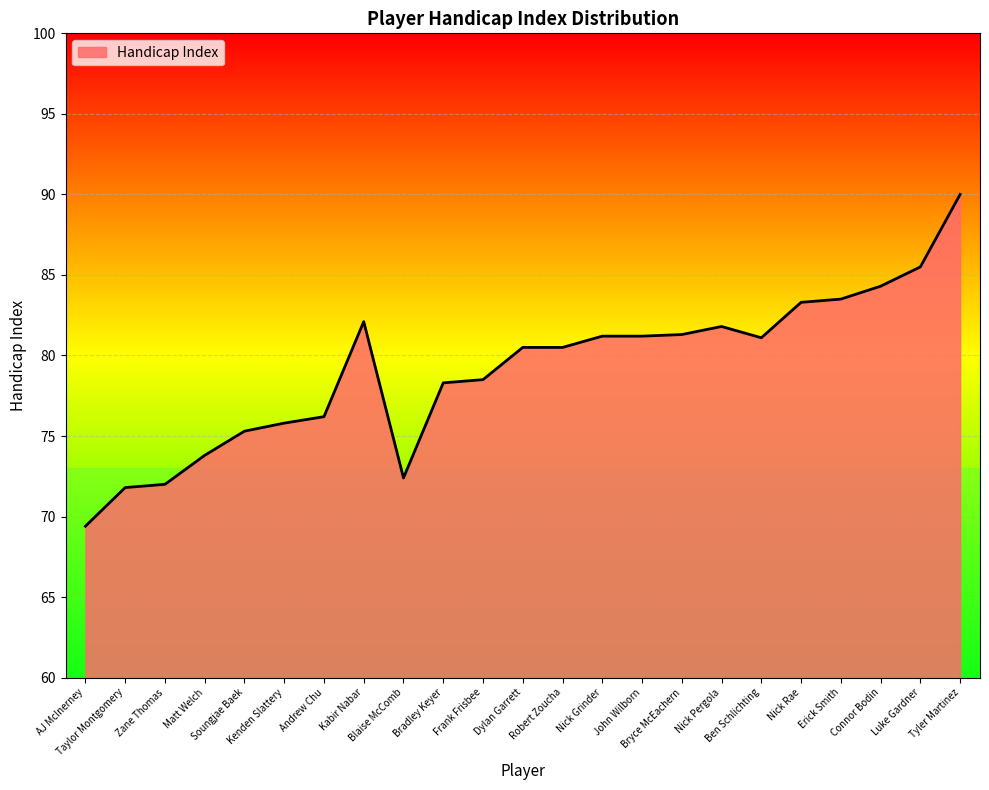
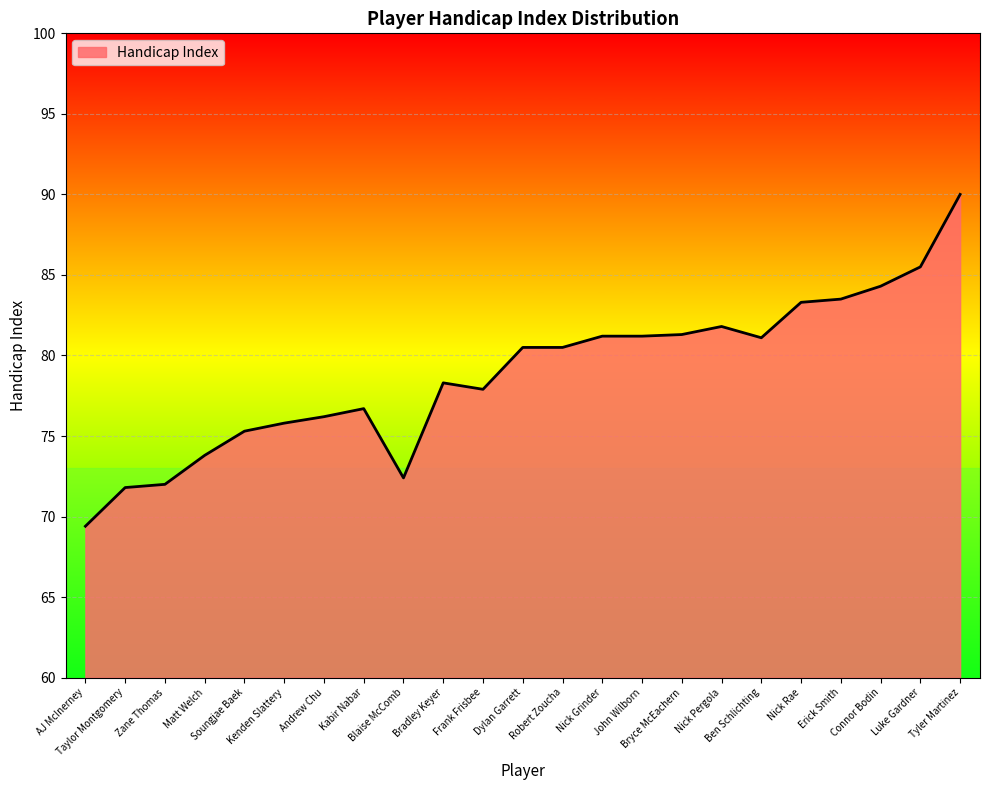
  {
    "AJ McInerney": 69.4,
    "Taylor Montgomery": 71.8,
    "Zane Thomas": 72.0,
    "Matt Welch": 73.8,
    "Soungjae Baek": 75.3,
    "Kenden Slattery": 75.8,
    "Andrew Chu": 76.2,
-   "Kabir Nabar": 82.1,
+   "Kabir Nabar": 76.7,
    "Blaise McComb": 72.4,
    "Bradley Keyer": 78.3,
-   "Frank Frisbee": 78.5,
+   "Frank Frisbee": 77.9,
    "Dylan Garrett": 80.5,
    "Robert Zoucha": 80.5,
    "Nick Grinder": 81.2,
    "John Wilborn": 81.2,
    "Bryce McEachern": 81.3,
    "Nick Pergola": 81.8,
    "Ben Schlichting": 81.1,
    "Nick Rae": 83.3,
    "Erick Smith": 83.5,
    "Connor Bodin": 84.3,
    "Luke Gardner": 85.5,
    "Tyler Martinez": 90.0
  }
